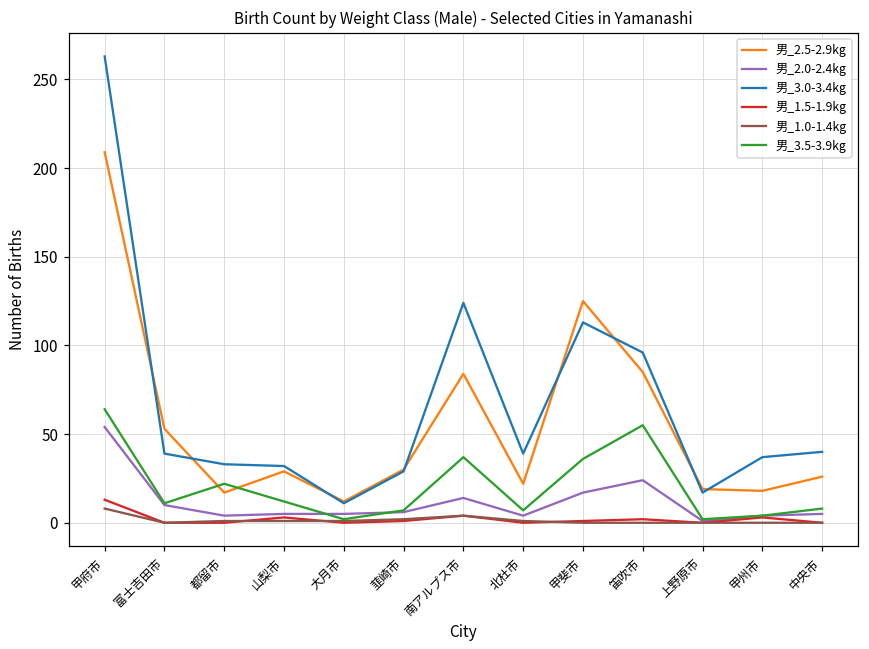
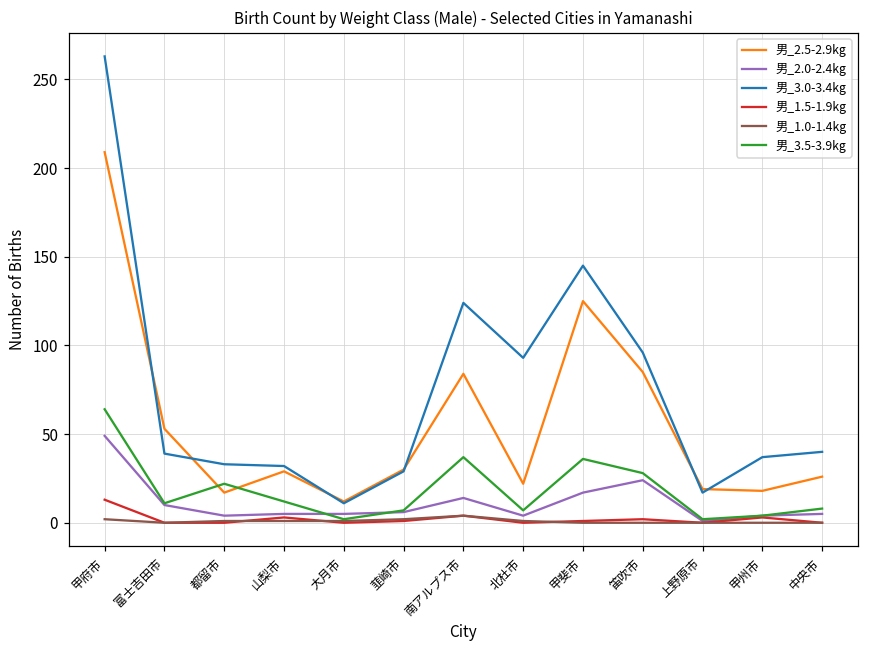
  {
    "男_2.5-2.9kg": {
      "甲府市": 209,
      "富士吉田市": 53,
      "都留市": 17,
      "山梨市": 29,
      "南アルプス市": 84,
      "北杜市": 22,
      "甲斐市": 125,
      "笛吹市": 85,
      "上野原市": 19,
      "甲州市": 18,
      "中央市": 26
    },
    "男_2.0-2.4kg": {
-     "甲府市": 54,
+     "甲府市": 49,
      "都留市": 4,
      "山梨市": 5,
      "大月市": 5,
      "南アルプス市": 14,
      "北杜市": 4,
      "甲斐市": 17,
      "笛吹市": 24,
      "中央市": 5
    },
    "男_3.0-3.4kg": {
      "甲府市": 263,
      "富士吉田市": 39,
      "都留市": 33,
      "山梨市": 32,
      "南アルプス市": 124,
-     "北杜市": 39,
-     "甲斐市": 113,
+     "北杜市": 93,
+     "甲斐市": 145,
      "笛吹市": 96,
      "上野原市": 17,
      "甲州市": 37,
      "中央市": 40
    },
    "男_1.5-1.9kg": {
      "甲府市": 13,
      "山梨市": 3,
      "笛吹市": 2
    },
    "男_1.0-1.4kg": {
-     "甲府市": 8,
+     "甲府市": 2,
      "山梨市": 1,
      "笛吹市": 0,
      "甲州市": 0
    },
    "男_3.5-3.9kg": {
      "甲府市": 64,
      "都留市": 22,
      "山梨市": 12,
      "南アルプス市": 37,
      "北杜市": 7,
      "甲斐市": 36,
-     "笛吹市": 55,
+     "笛吹市": 28,
      "中央市": 8
    }
  }
